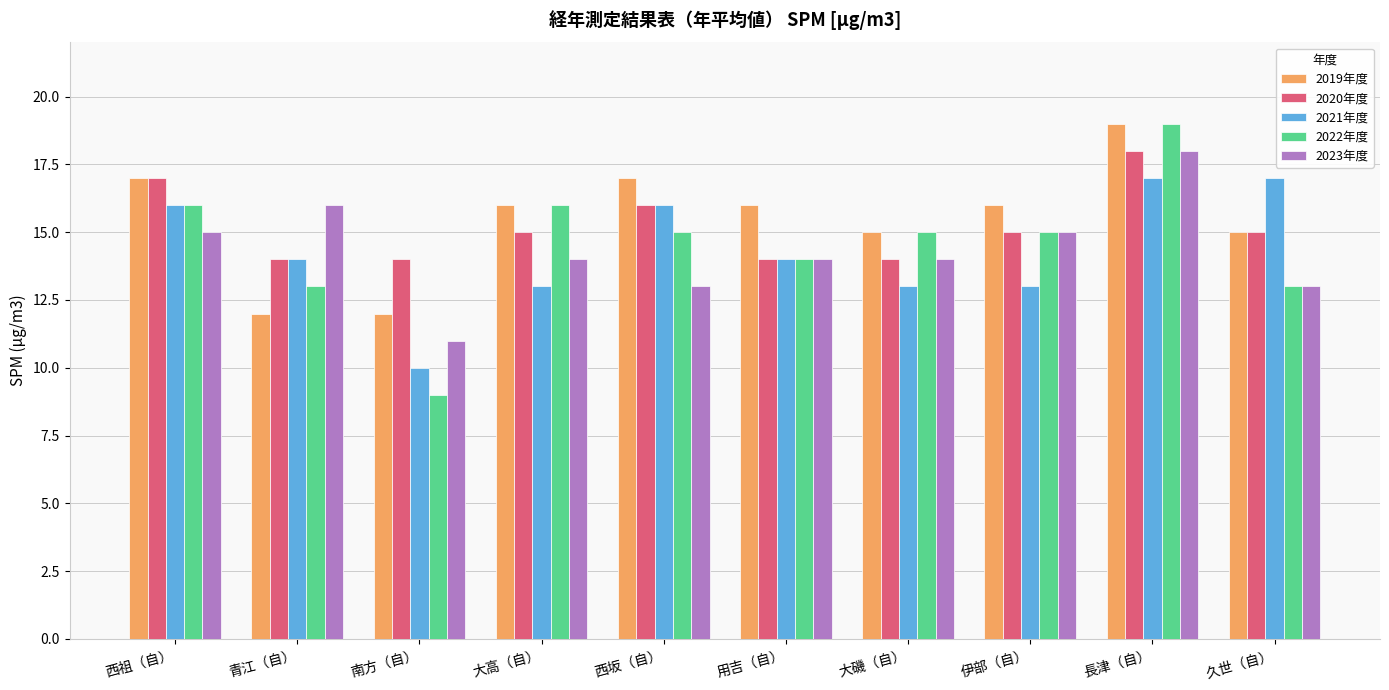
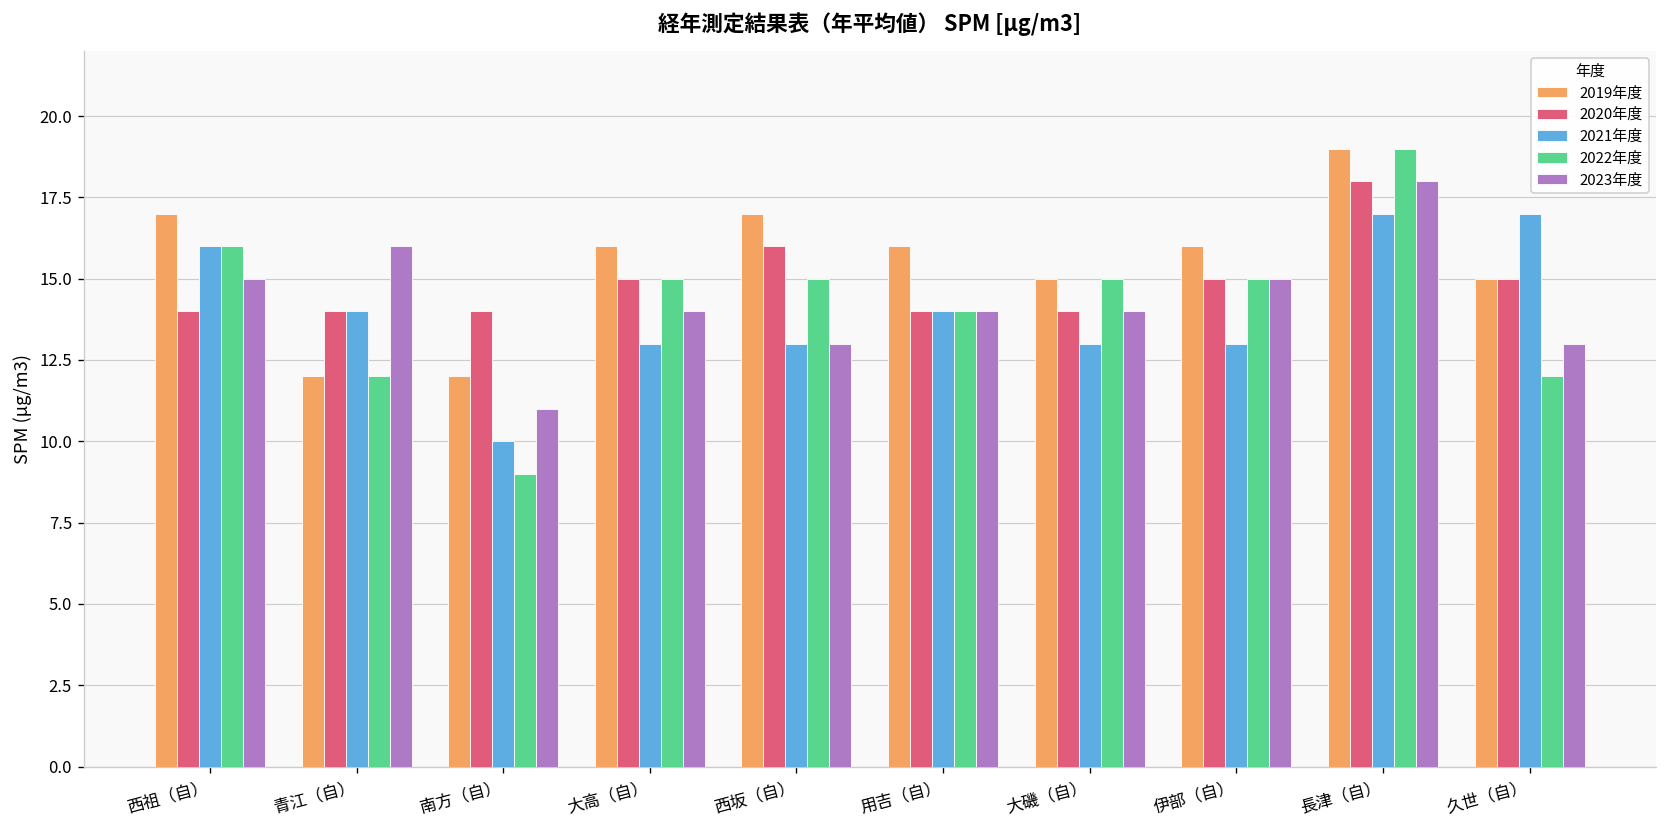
  {
    "2019年度": {
      "西祖（自）": 17,
      "青江（自）": 12,
      "南方（自）": 12,
      "大高（自）": 16,
      "西坂（自）": 17,
      "用吉（自）": 16,
      "大磯（自）": 15,
      "伊部（自）": 16,
      "長津（自）": 19,
      "久世（自）": 15
    },
    "2020年度": {
-     "西祖（自）": 17,
+     "西祖（自）": 14,
      "青江（自）": 14,
      "南方（自）": 14,
      "大高（自）": 15,
      "西坂（自）": 16,
      "用吉（自）": 14,
      "大磯（自）": 14,
      "伊部（自）": 15,
      "長津（自）": 18,
      "久世（自）": 15
    },
    "2021年度": {
      "西祖（自）": 16,
      "青江（自）": 14,
      "南方（自）": 10,
      "大高（自）": 13,
-     "西坂（自）": 16,
+     "西坂（自）": 13,
      "用吉（自）": 14,
      "大磯（自）": 13,
      "伊部（自）": 13,
      "長津（自）": 17,
      "久世（自）": 17
    },
    "2022年度": {
      "西祖（自）": 16,
-     "青江（自）": 13,
+     "青江（自）": 12,
      "南方（自）": 9,
-     "大高（自）": 16,
+     "大高（自）": 15,
      "西坂（自）": 15,
      "用吉（自）": 14,
      "大磯（自）": 15,
      "伊部（自）": 15,
      "長津（自）": 19,
-     "久世（自）": 13
+     "久世（自）": 12
    },
    "2023年度": {
      "西祖（自）": 15,
      "青江（自）": 16,
      "南方（自）": 11,
      "大高（自）": 14,
      "西坂（自）": 13,
      "用吉（自）": 14,
      "大磯（自）": 14,
      "伊部（自）": 15,
      "長津（自）": 18,
      "久世（自）": 13
    }
  }
